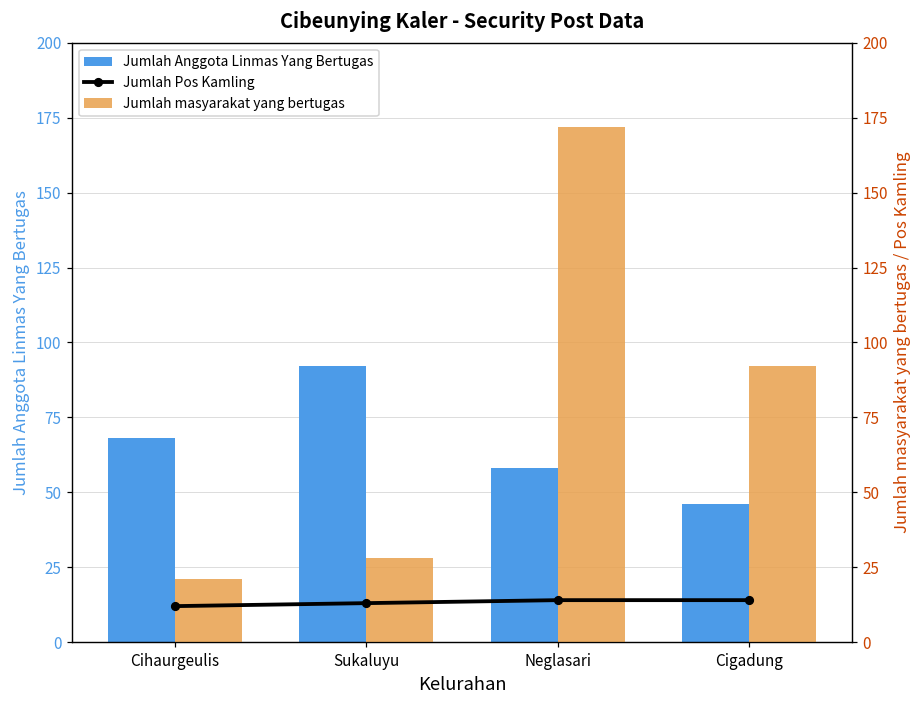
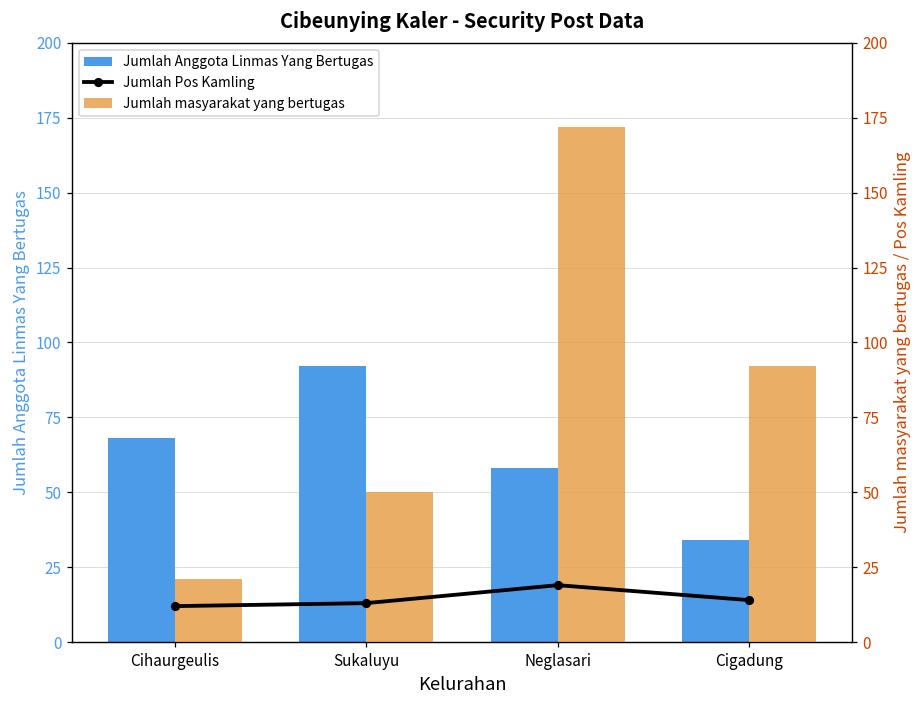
  {
    "Jumlah Anggota Linmas Yang Bertugas": {
      "Cihaurgeulis": 68,
      "Sukaluyu": 92,
      "Neglasari": 58,
-     "Cigadung": 46
+     "Cigadung": 34
    },
    "Jumlah Pos Kamling": {
      "Cihaurgeulis": 12,
      "Sukaluyu": 13,
-     "Neglasari": 14,
+     "Neglasari": 19,
      "Cigadung": 14
    },
    "Jumlah masyarakat yang bertugas": {
      "Cihaurgeulis": 21,
-     "Sukaluyu": 28,
+     "Sukaluyu": 50,
      "Neglasari": 172,
      "Cigadung": 92
    }
  }
